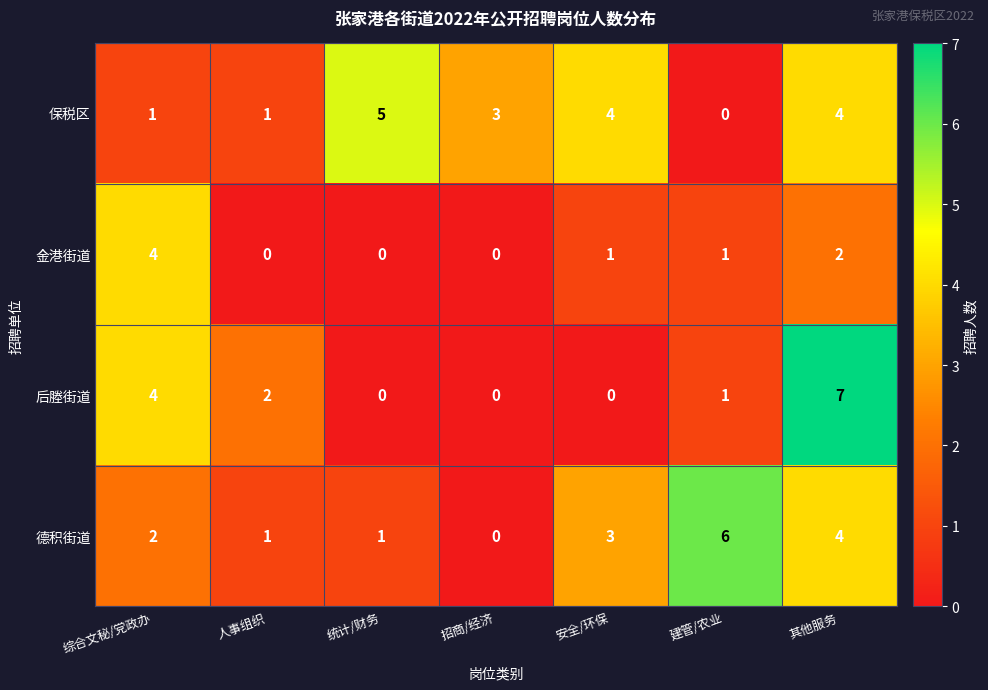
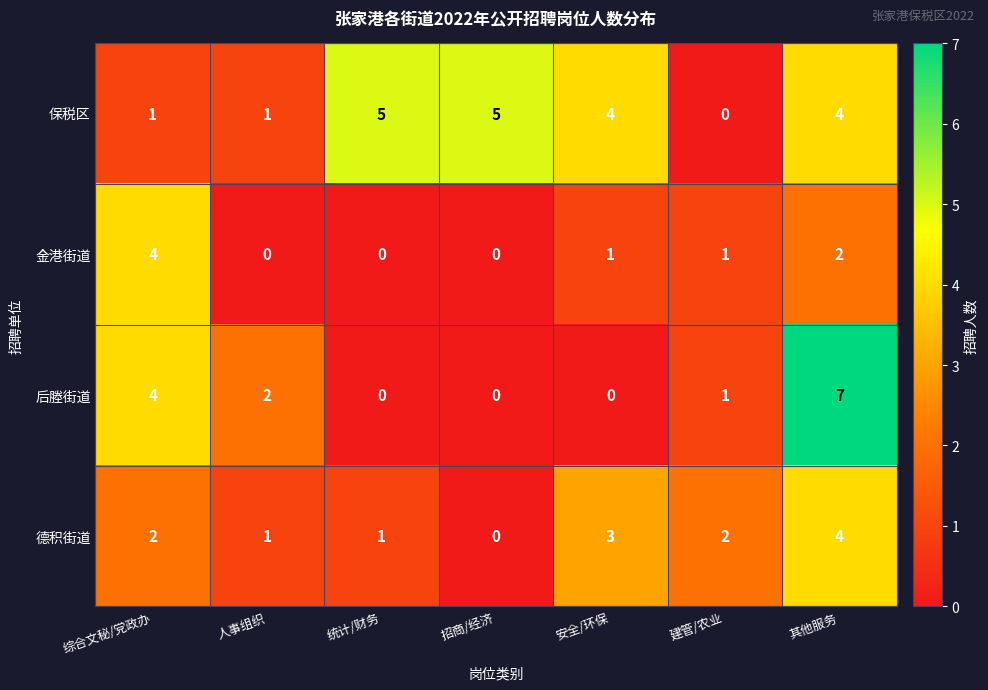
  {
    "保税区": {
      "综合文秘/党政办": 1,
      "人事组织": 1,
      "统计/财务": 5,
-     "招商/经济": 3,
+     "招商/经济": 5,
      "安全/环保": 4,
      "建管/农业": 0,
      "其他服务": 4
    },
    "金港街道": {
      "综合文秘/党政办": 4,
      "人事组织": 0,
      "统计/财务": 0,
      "招商/经济": 0,
      "安全/环保": 1,
      "建管/农业": 1,
      "其他服务": 2
    },
    "后塍街道": {
      "综合文秘/党政办": 4,
      "人事组织": 2,
      "统计/财务": 0,
      "招商/经济": 0,
      "安全/环保": 0,
      "建管/农业": 1,
      "其他服务": 7
    },
    "德积街道": {
      "综合文秘/党政办": 2,
      "人事组织": 1,
      "统计/财务": 1,
      "招商/经济": 0,
      "安全/环保": 3,
-     "建管/农业": 6,
+     "建管/农业": 2,
      "其他服务": 4
    }
  }
